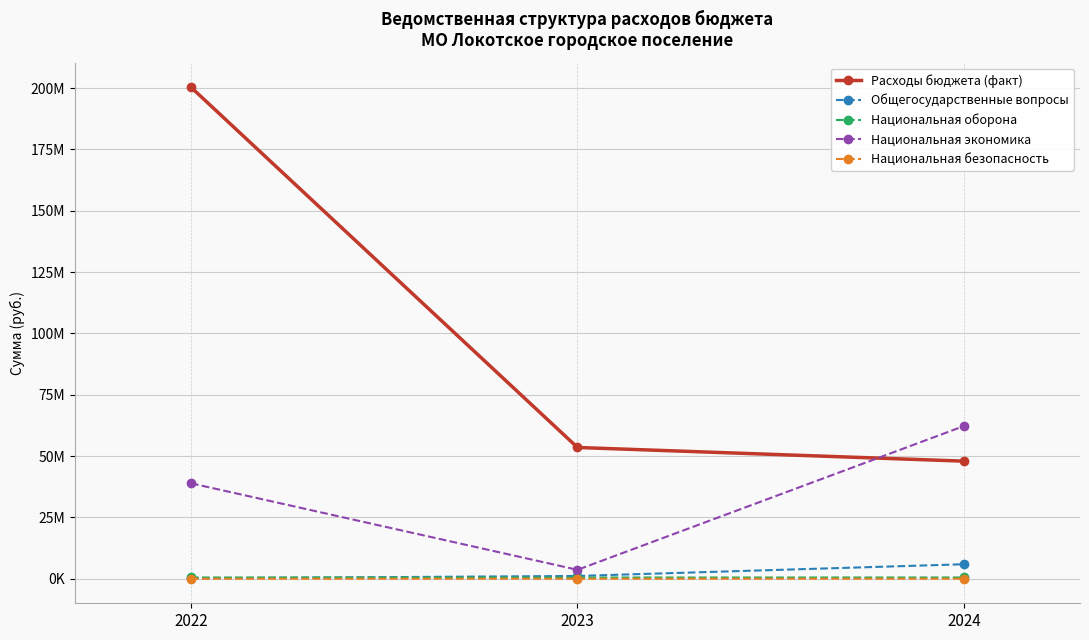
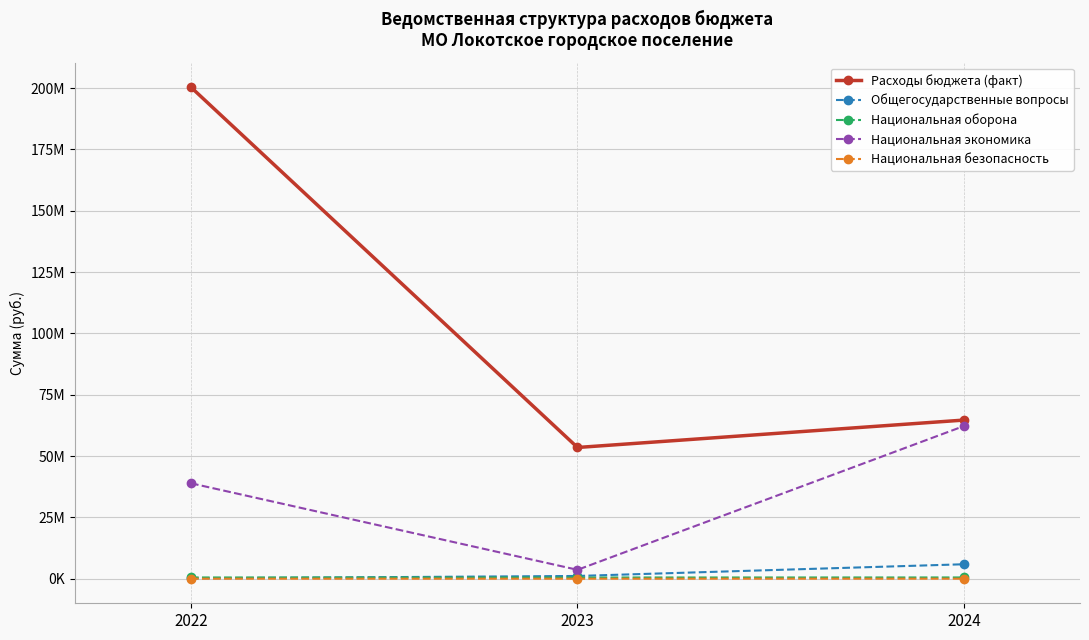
  {
    "Расходы бюджета (факт)": {
      "2022": 200000000,
      "2023": 53000000,
-     "2024": 48000000
+     "2024": 65000000
    },
    "Общегосударственные вопросы": {
      "2024": 6000000
    },
    "Национальная экономика": {
      "2022": 39000000,
      "2023": 4000000,
      "2024": 62000000
    }
  }
